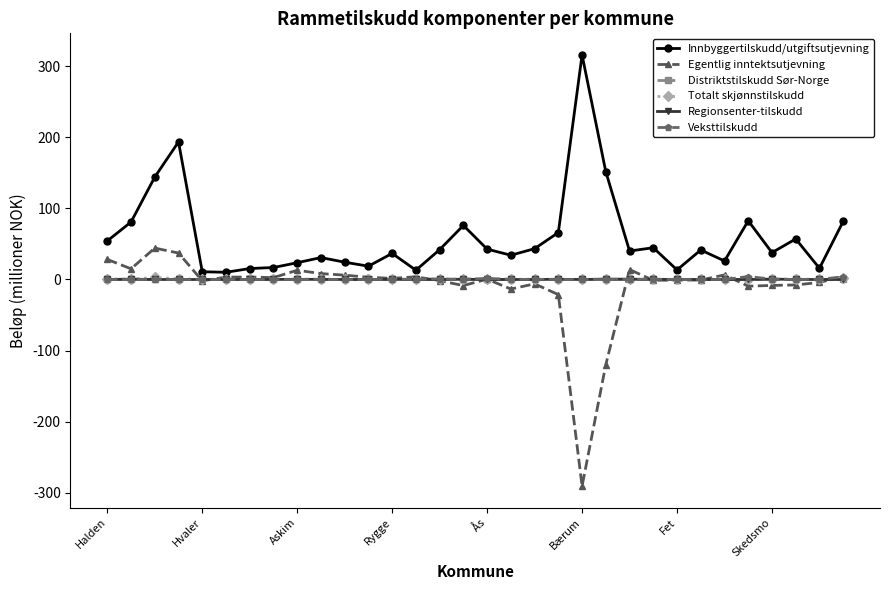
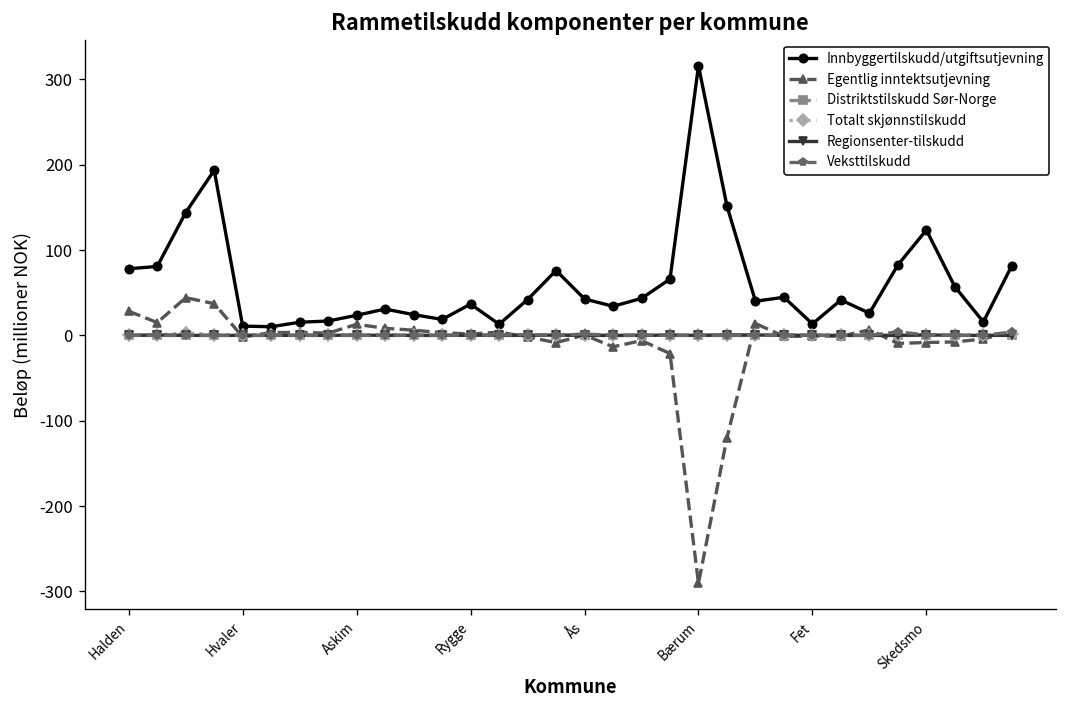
  {
    "Innbyggertilskudd/utgiftsutjevning": {
-     "Halden": 50,
+     "Halden": 80,
      "Hvaler": 10,
      "Askim": 20,
      "Rygge": 40,
      "Ås": 40,
      "Bærum": 320,
      "Fet": 10,
-     "Skedsmo": 40
+     "Skedsmo": 120
    }
  }
